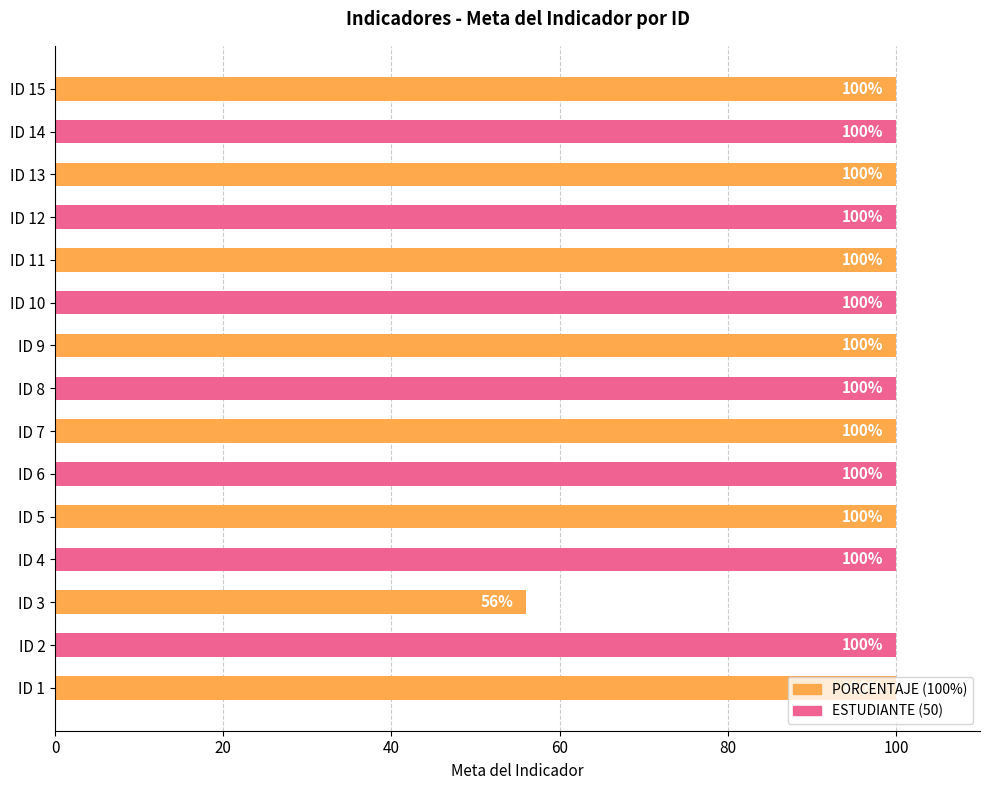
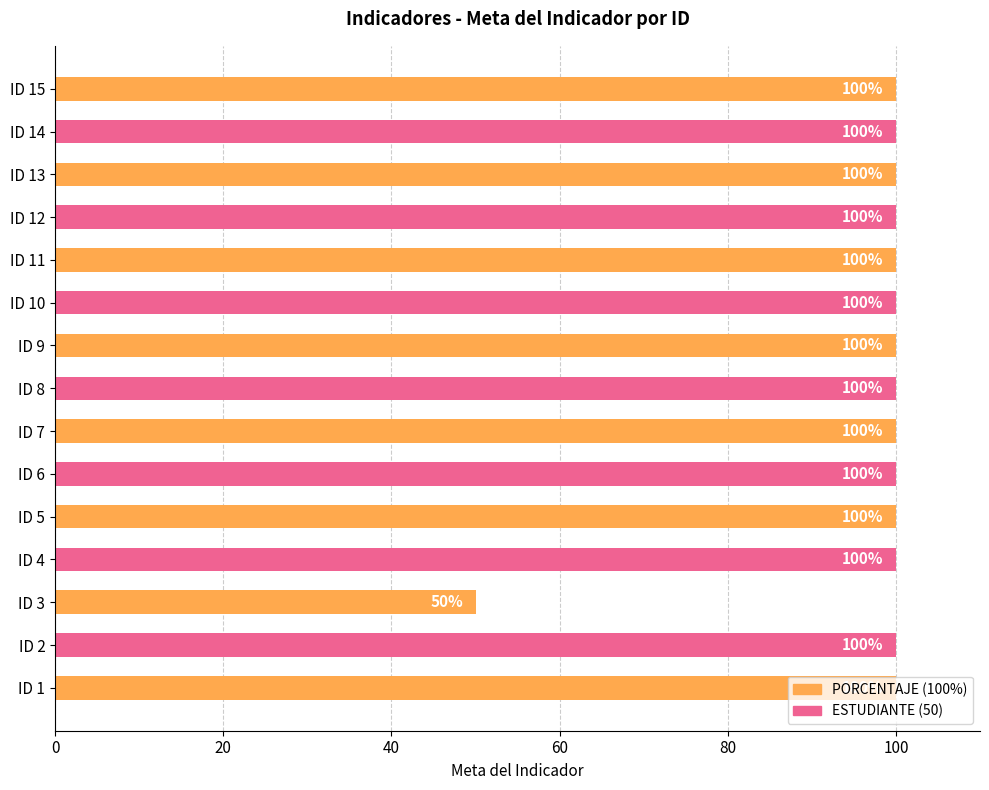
  {
    "ID 15": "100%",
    "ID 14": "100%",
    "ID 13": "100%",
    "ID 12": "100%",
    "ID 11": "100%",
    "ID 10": "100%",
    "ID 9": "100%",
    "ID 8": "100%",
    "ID 7": "100%",
    "ID 6": "100%",
    "ID 5": "100%",
    "ID 4": "100%",
-   "ID 3": "56%",
+   "ID 3": "50%",
    "ID 2": "100%"
  }
